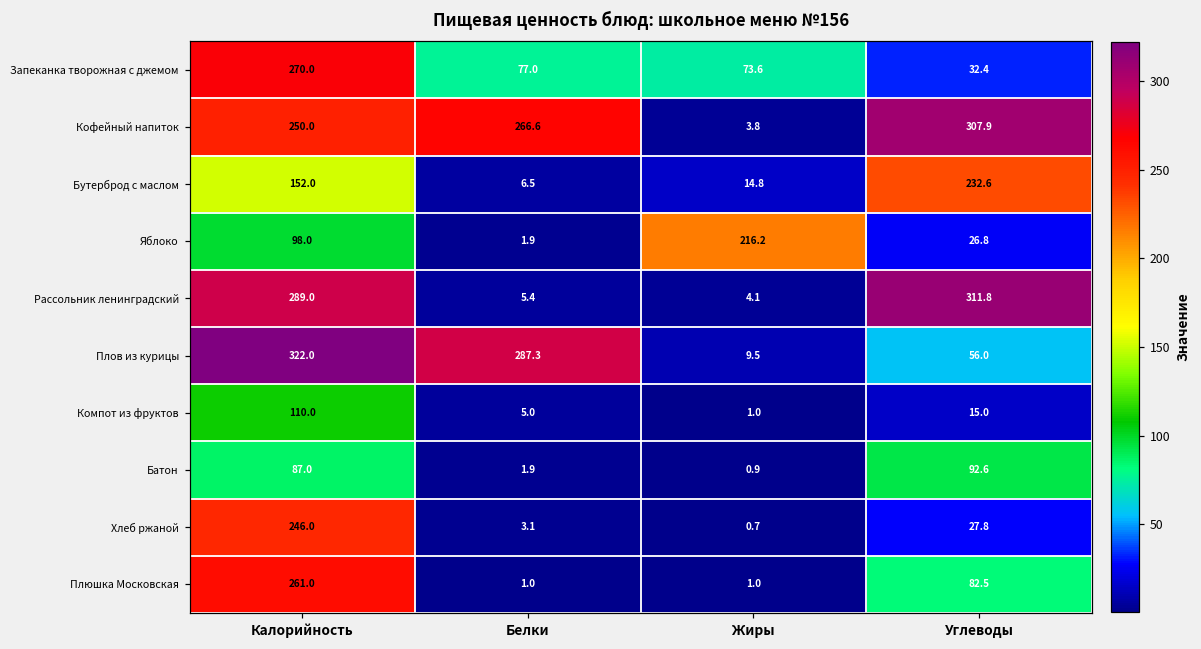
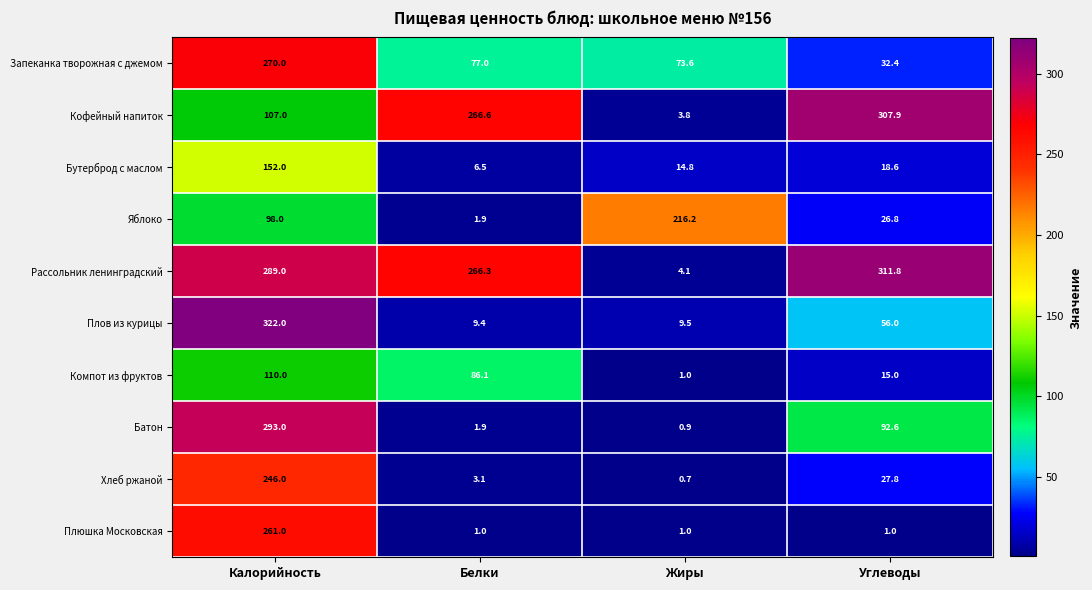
  {
    "Запеканка творожная с джемом": {
      "Калорийность": 270.0,
      "Белки": 77.0,
      "Жиры": 73.6,
      "Углеводы": 32.4
    },
    "Кофейный напиток": {
-     "Калорийность": 250.0,
+     "Калорийность": 107.0,
      "Белки": 266.6,
      "Жиры": 3.8,
      "Углеводы": 307.9
    },
    "Бутерброд с маслом": {
      "Калорийность": 152.0,
      "Белки": 6.5,
      "Жиры": 14.8,
-     "Углеводы": 232.6
+     "Углеводы": 18.6
    },
    "Яблоко": {
      "Калорийность": 98.0,
      "Белки": 1.9,
      "Жиры": 216.2,
      "Углеводы": 26.8
    },
    "Рассольник ленинградский": {
      "Калорийность": 289.0,
-     "Белки": 5.4,
+     "Белки": 266.3,
      "Жиры": 4.1,
      "Углеводы": 311.8
    },
    "Плов из курицы": {
      "Калорийность": 322.0,
-     "Белки": 287.3,
+     "Белки": 9.4,
      "Жиры": 9.5,
      "Углеводы": 56.0
    },
    "Компот из фруктов": {
      "Калорийность": 110.0,
-     "Белки": 5.0,
+     "Белки": 86.1,
      "Жиры": 1.0,
      "Углеводы": 15.0
    },
    "Батон": {
-     "Калорийность": 87.0,
+     "Калорийность": 293.0,
      "Белки": 1.9,
      "Жиры": 0.9,
      "Углеводы": 92.6
    },
    "Хлеб ржаной": {
      "Калорийность": 246.0,
      "Белки": 3.1,
      "Жиры": 0.7,
      "Углеводы": 27.8
    },
    "Плюшка Московская": {
      "Калорийность": 261.0,
      "Белки": 1.0,
      "Жиры": 1.0,
-     "Углеводы": 82.5
+     "Углеводы": 1.0
    }
  }
